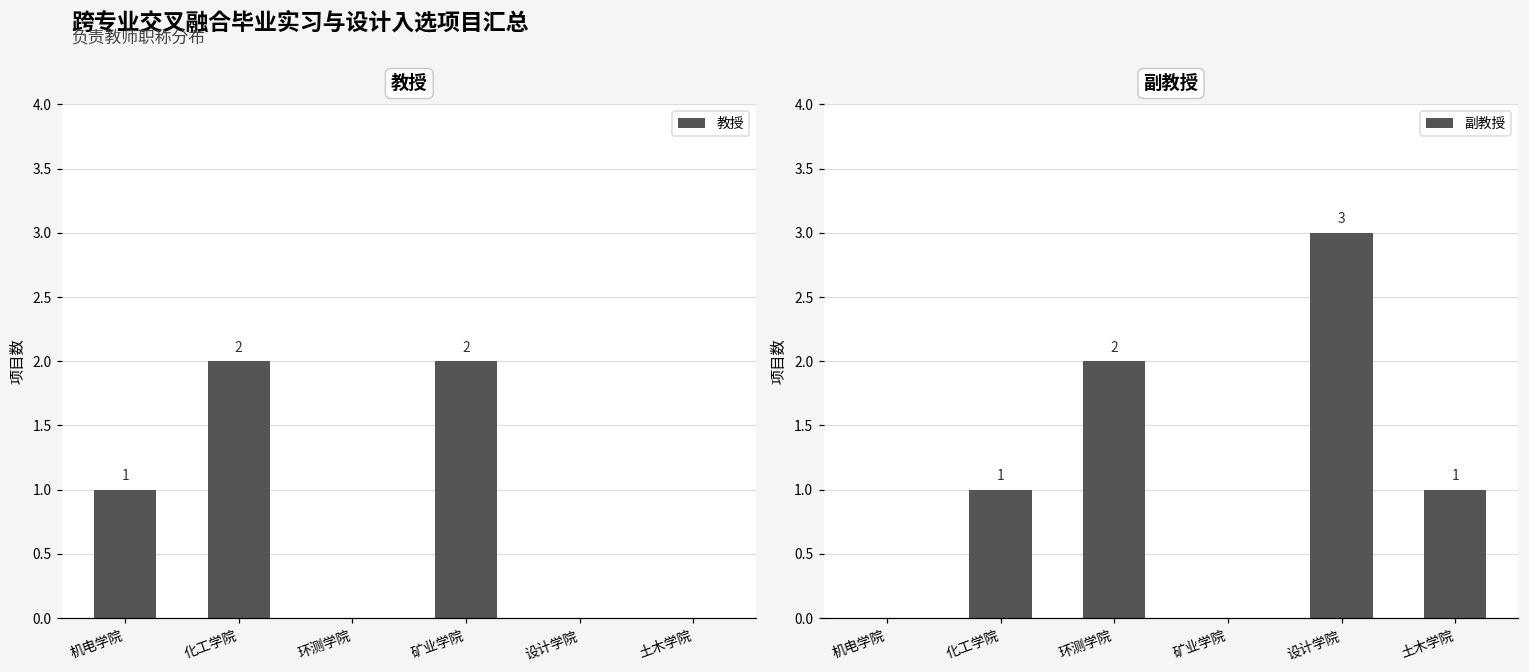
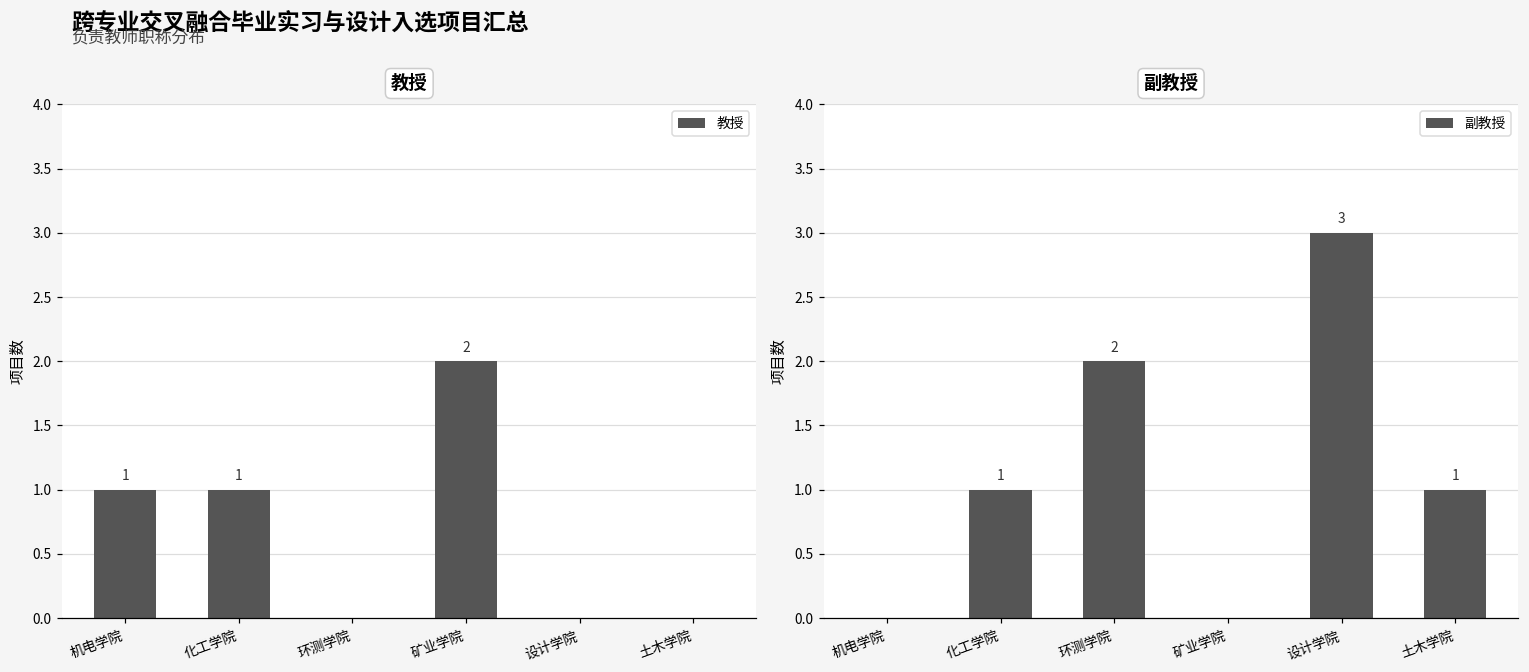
  {
    "教授": {
      "机电学院": 1,
-     "化工学院": 2,
+     "化工学院": 1,
      "矿业学院": 2
    },
    "副教授": {
      "化工学院": 1,
      "环测学院": 2,
      "设计学院": 3,
      "土木学院": 1
    }
  }
